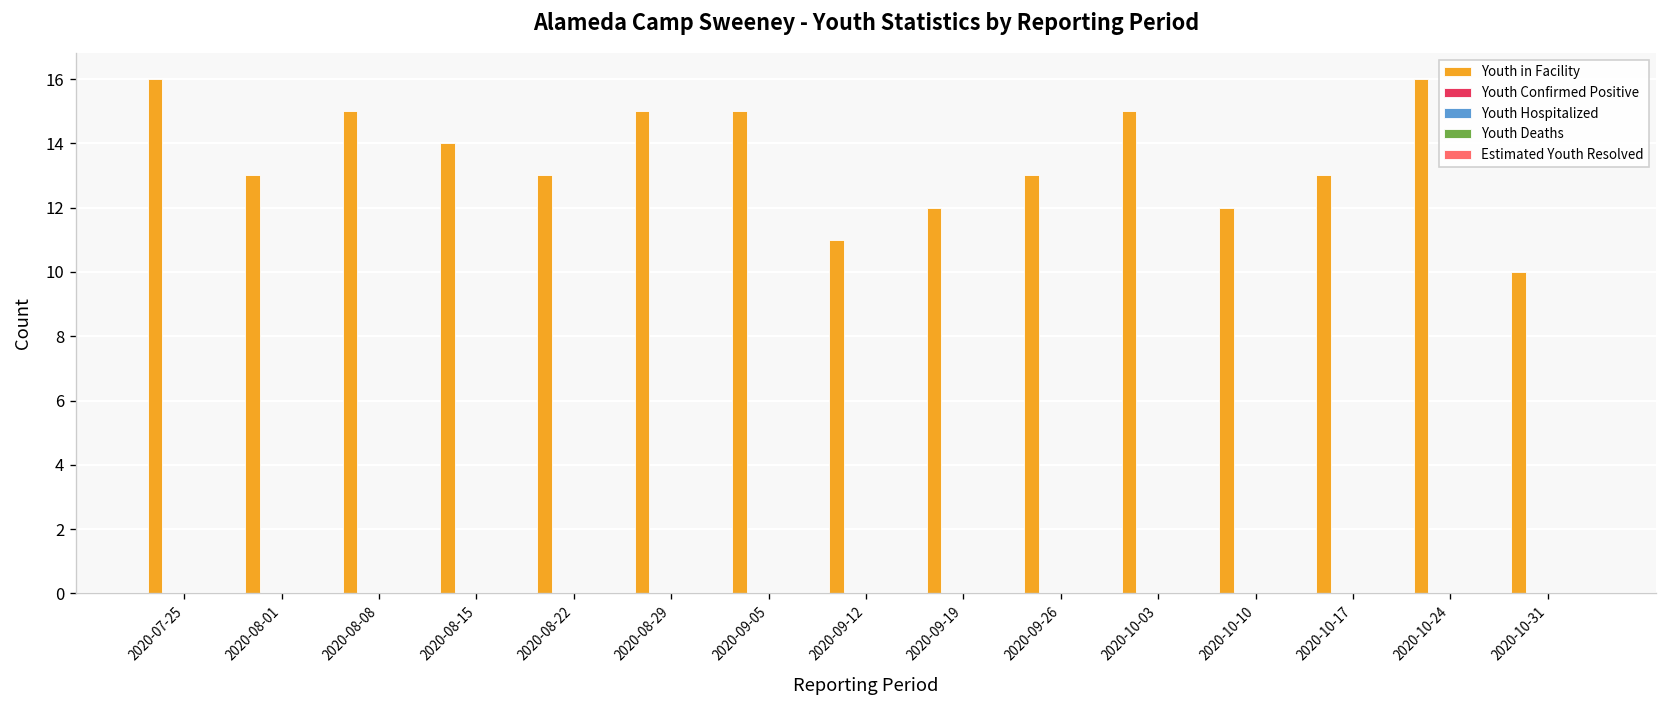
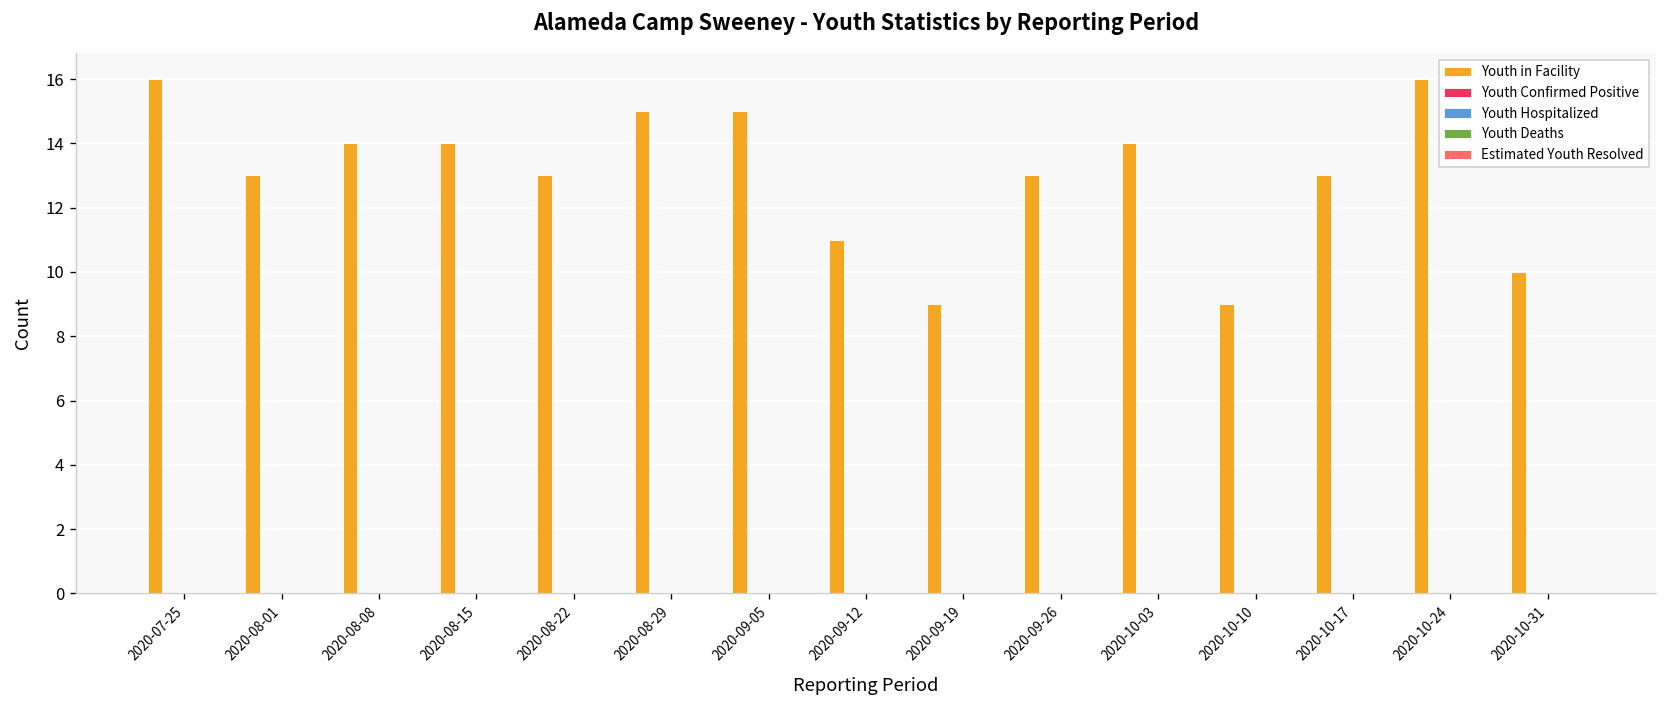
  {
    "Youth in Facility": {
      "2020-07-25": 16,
      "2020-08-01": 13,
-     "2020-08-08": 15,
+     "2020-08-08": 14,
      "2020-08-15": 14,
      "2020-08-22": 13,
      "2020-08-29": 15,
      "2020-09-05": 15,
      "2020-09-12": 11,
-     "2020-09-19": 12,
+     "2020-09-19": 9,
      "2020-09-26": 13,
-     "2020-10-03": 15,
-     "2020-10-10": 12,
+     "2020-10-03": 14,
+     "2020-10-10": 9,
      "2020-10-17": 13,
      "2020-10-24": 16,
      "2020-10-31": 10
    },
    "Youth Hospitalized": {
      "2020-07-25": 0,
      "2020-08-01": 0,
      "2020-08-08": 0,
      "2020-08-15": 0,
      "2020-08-22": 0,
      "2020-08-29": 0,
      "2020-09-05": 0,
      "2020-09-12": 0,
      "2020-09-19": 0,
      "2020-09-26": 0,
      "2020-10-03": 0,
      "2020-10-10": 0,
      "2020-10-17": 0,
      "2020-10-24": 0,
      "2020-10-31": 0
    },
    "Youth Deaths": {
      "2020-07-25": 0,
      "2020-08-01": 0,
      "2020-08-08": 0,
      "2020-08-15": 0,
      "2020-08-22": 0,
      "2020-08-29": 0,
      "2020-09-05": 0,
      "2020-09-12": 0,
      "2020-09-19": 0,
      "2020-09-26": 0,
      "2020-10-03": 0,
      "2020-10-10": 0,
      "2020-10-17": 0,
      "2020-10-24": 0,
      "2020-10-31": 0
    }
  }
